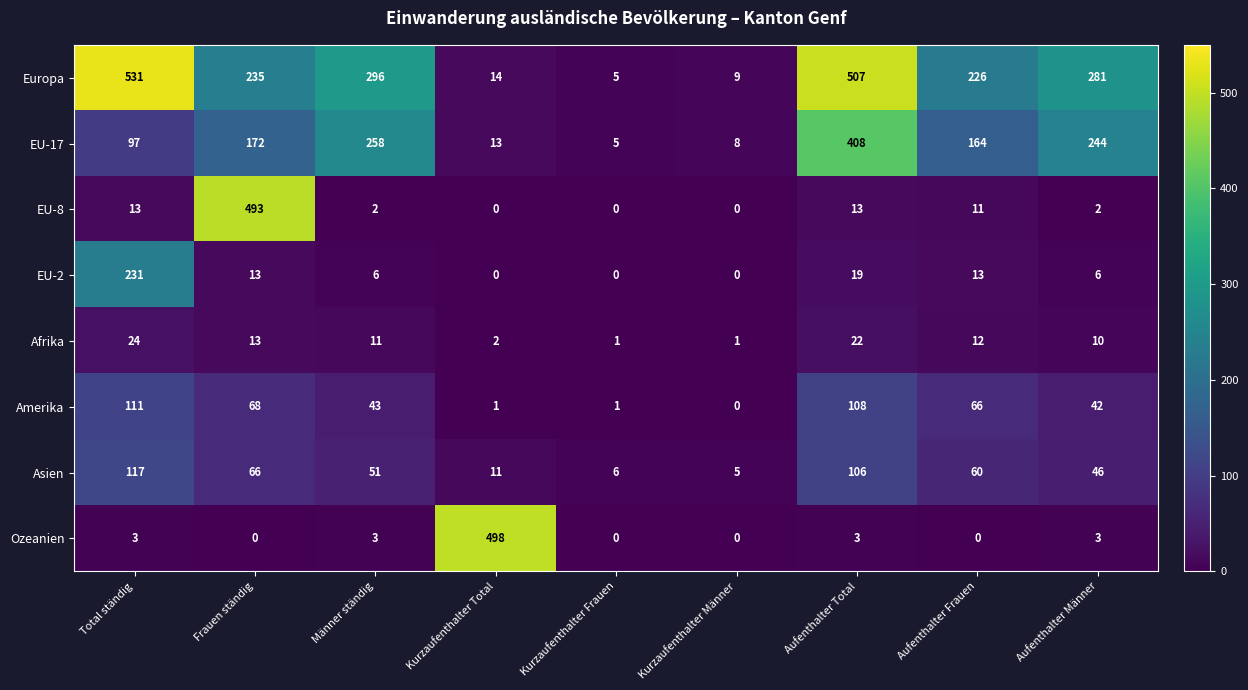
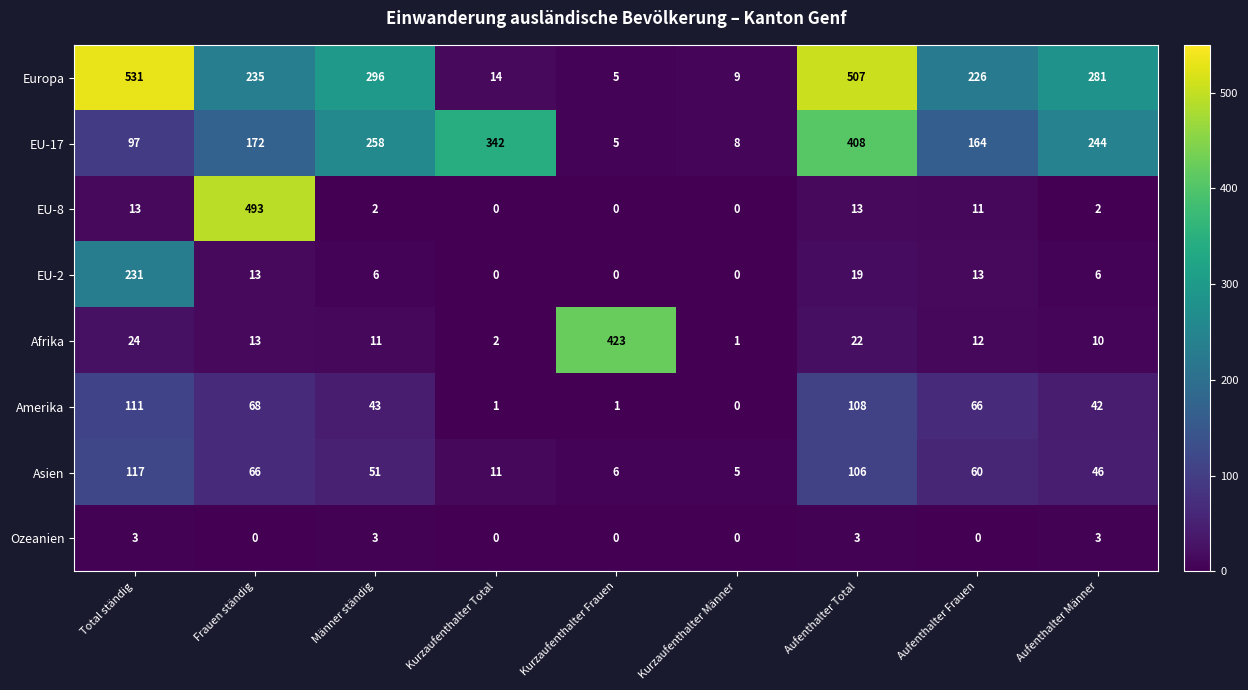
  {
    "Europa": {
      "Total ständig": 531,
      "Frauen ständig": 235,
      "Männer ständig": 296,
      "Kurzaufenthalter Total": 14,
      "Kurzaufenthalter Frauen": 5,
      "Kurzaufenthalter Männer": 9,
      "Aufenthalter Total": 507,
      "Aufenthalter Frauen": 226,
      "Aufenthalter Männer": 281
    },
    "EU-17": {
      "Total ständig": 97,
      "Frauen ständig": 172,
      "Männer ständig": 258,
-     "Kurzaufenthalter Total": 13,
+     "Kurzaufenthalter Total": 342,
      "Kurzaufenthalter Frauen": 5,
      "Kurzaufenthalter Männer": 8,
      "Aufenthalter Total": 408,
      "Aufenthalter Frauen": 164,
      "Aufenthalter Männer": 244
    },
    "EU-8": {
      "Total ständig": 13,
      "Frauen ständig": 493,
      "Männer ständig": 2,
      "Kurzaufenthalter Total": 0,
      "Kurzaufenthalter Frauen": 0,
      "Kurzaufenthalter Männer": 0,
      "Aufenthalter Total": 13,
      "Aufenthalter Frauen": 11,
      "Aufenthalter Männer": 2
    },
    "EU-2": {
      "Total ständig": 231,
      "Frauen ständig": 13,
      "Männer ständig": 6,
      "Kurzaufenthalter Total": 0,
      "Kurzaufenthalter Frauen": 0,
      "Kurzaufenthalter Männer": 0,
      "Aufenthalter Total": 19,
      "Aufenthalter Frauen": 13,
      "Aufenthalter Männer": 6
    },
    "Afrika": {
      "Total ständig": 24,
      "Frauen ständig": 13,
      "Männer ständig": 11,
      "Kurzaufenthalter Total": 2,
-     "Kurzaufenthalter Frauen": 1,
+     "Kurzaufenthalter Frauen": 423,
      "Kurzaufenthalter Männer": 1,
      "Aufenthalter Total": 22,
      "Aufenthalter Frauen": 12,
      "Aufenthalter Männer": 10
    },
    "Amerika": {
      "Total ständig": 111,
      "Frauen ständig": 68,
      "Männer ständig": 43,
      "Kurzaufenthalter Total": 1,
      "Kurzaufenthalter Frauen": 1,
      "Kurzaufenthalter Männer": 0,
      "Aufenthalter Total": 108,
      "Aufenthalter Frauen": 66,
      "Aufenthalter Männer": 42
    },
    "Asien": {
      "Total ständig": 117,
      "Frauen ständig": 66,
      "Männer ständig": 51,
      "Kurzaufenthalter Total": 11,
      "Kurzaufenthalter Frauen": 6,
      "Kurzaufenthalter Männer": 5,
      "Aufenthalter Total": 106,
      "Aufenthalter Frauen": 60,
      "Aufenthalter Männer": 46
    },
    "Ozeanien": {
      "Total ständig": 3,
      "Frauen ständig": 0,
      "Männer ständig": 3,
-     "Kurzaufenthalter Total": 498,
+     "Kurzaufenthalter Total": 0,
      "Kurzaufenthalter Frauen": 0,
      "Kurzaufenthalter Männer": 0,
      "Aufenthalter Total": 3,
      "Aufenthalter Frauen": 0,
      "Aufenthalter Männer": 3
    }
  }
